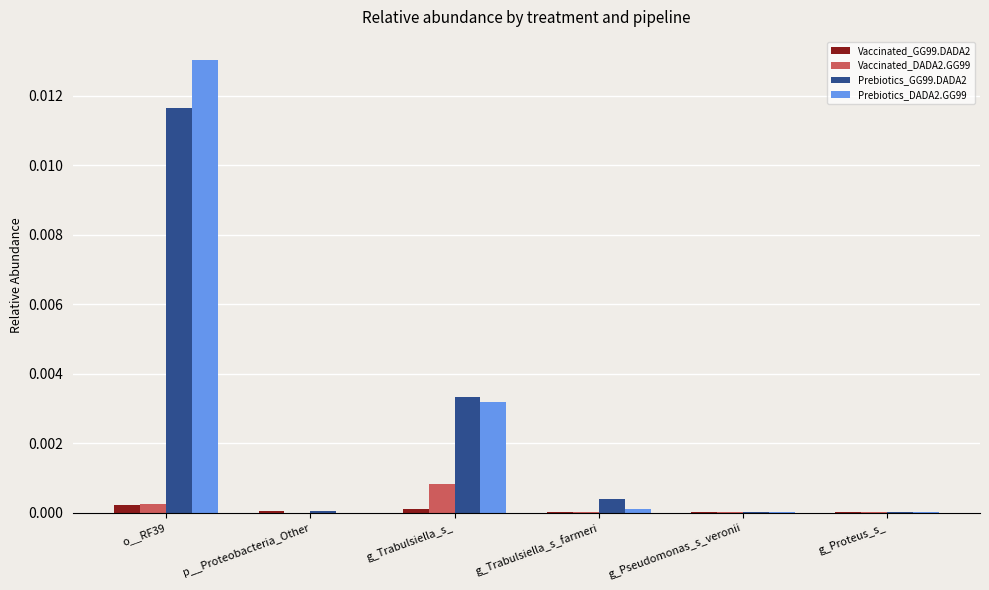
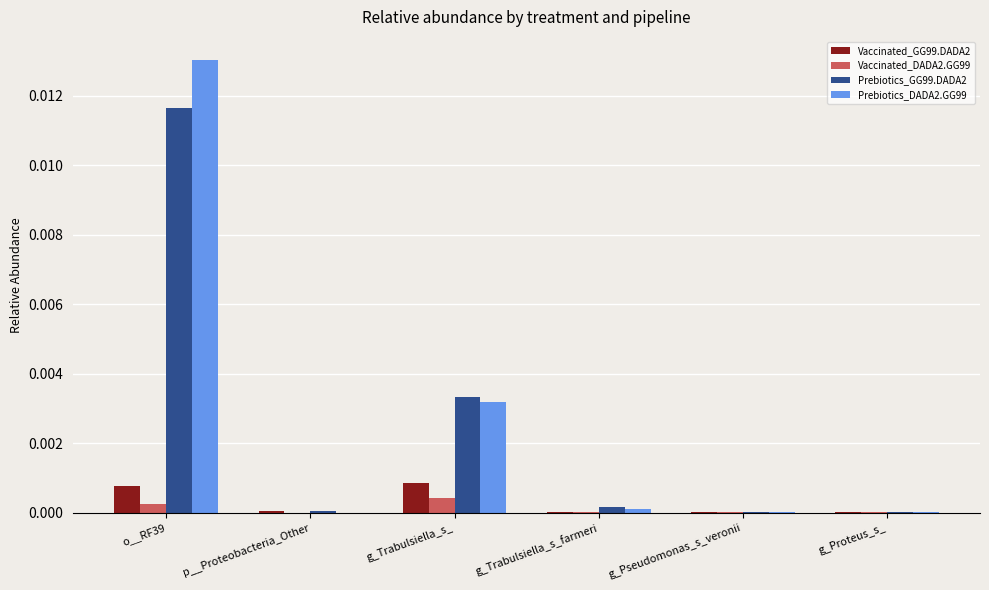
  {
    "Vaccinated_GG99.DADA2": {
-     "o__RF39": 0.0002,
-     "g_Trabulsiella_s_": 0.0001
+     "o__RF39": 0.0008,
+     "g_Trabulsiella_s_": 0.0008
    },
    "Vaccinated_DADA2.GG99": {
      "o__RF39": 0.0002,
-     "g_Trabulsiella_s_": 0.0008
+     "g_Trabulsiella_s_": 0.0004
    },
    "Prebiotics_GG99.DADA2": {
      "o__RF39": 0.0117,
      "g_Trabulsiella_s_": 0.0033,
-     "g_Trabulsiella_s_farmeri": 0.0004
+     "g_Trabulsiella_s_farmeri": 0.0002
    },
    "Prebiotics_DADA2.GG99": {
      "o__RF39": 0.0130,
      "g_Trabulsiella_s_": 0.0032,
      "g_Trabulsiella_s_farmeri": 0.0001
    }
  }
